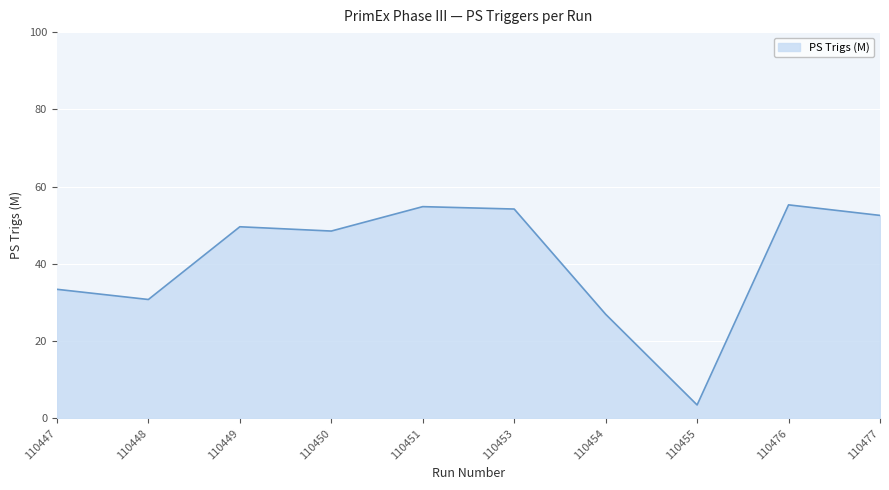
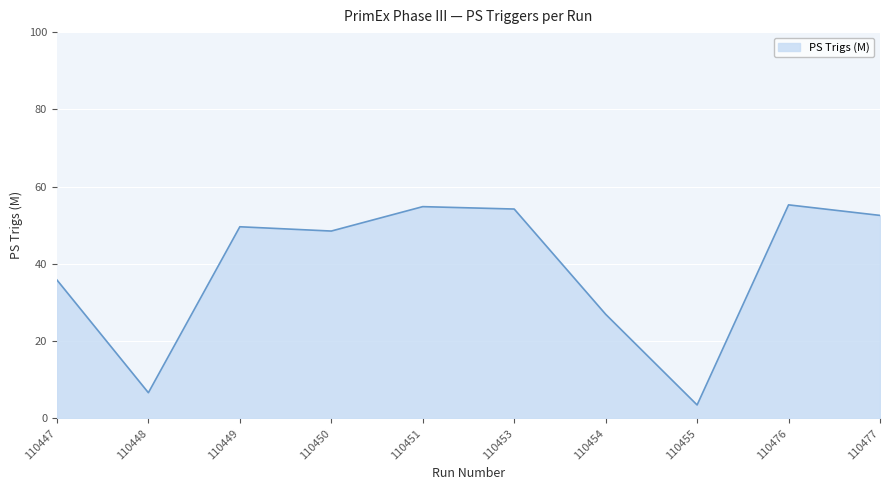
  {
-   "110447": 33,
-   "110448": 31,
+   "110447": 36,
+   "110448": 7,
    "110449": 50,
    "110450": 49,
    "110451": 55,
    "110453": 54,
    "110454": 27,
    "110455": 3,
    "110476": 55,
    "110477": 53
  }
